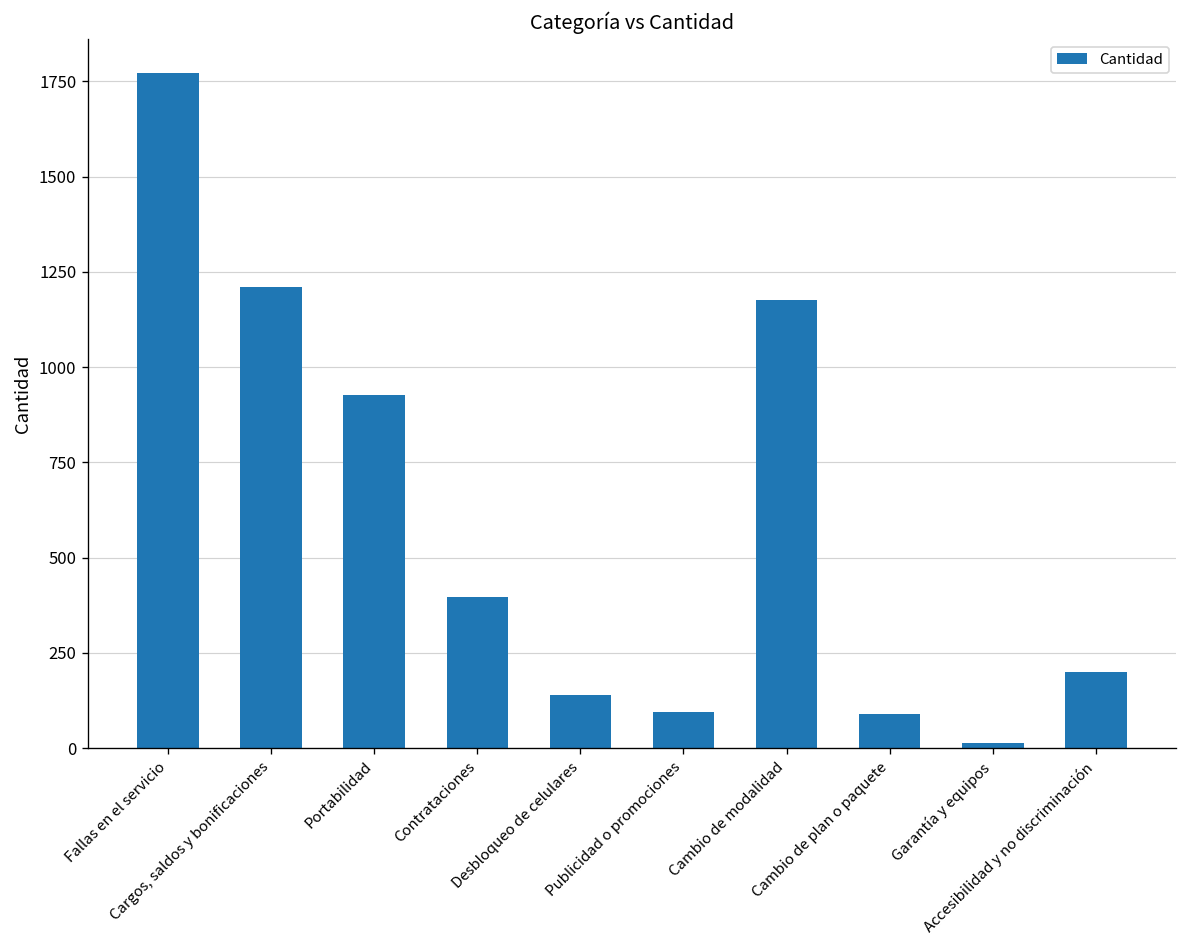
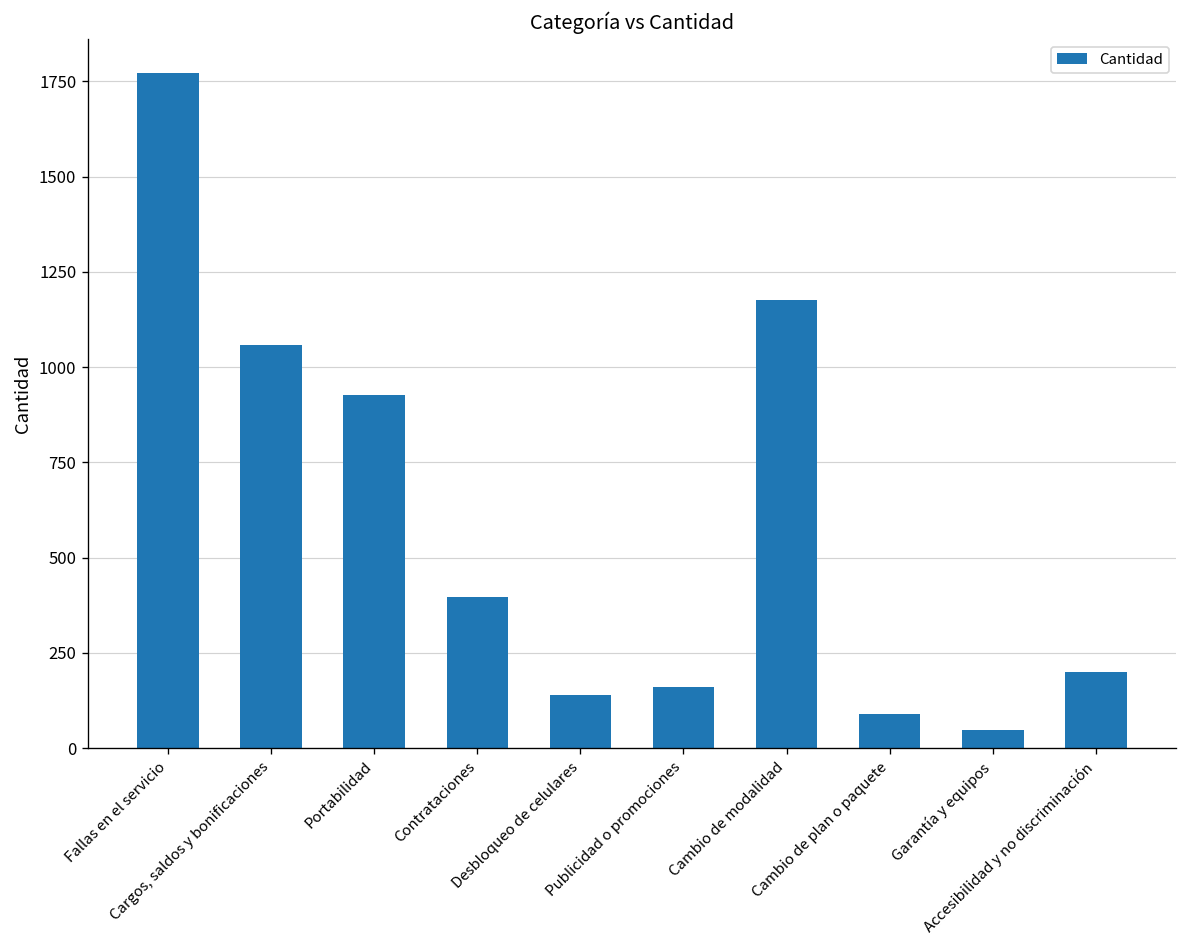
  {
    "Fallas en el servicio": 1770,
-   "Cargos, saldos y bonificaciones": 1210,
+   "Cargos, saldos y bonificaciones": 1060,
    "Portabilidad": 930,
    "Contrataciones": 400,
    "Desbloqueo de celulares": 140,
-   "Publicidad o promociones": 90,
+   "Publicidad o promociones": 160,
    "Cambio de modalidad": 1180,
    "Cambio de plan o paquete": 90,
-   "Garantía y equipos": 10,
+   "Garantía y equipos": 50,
    "Accesibilidad y no discriminación": 200
  }
